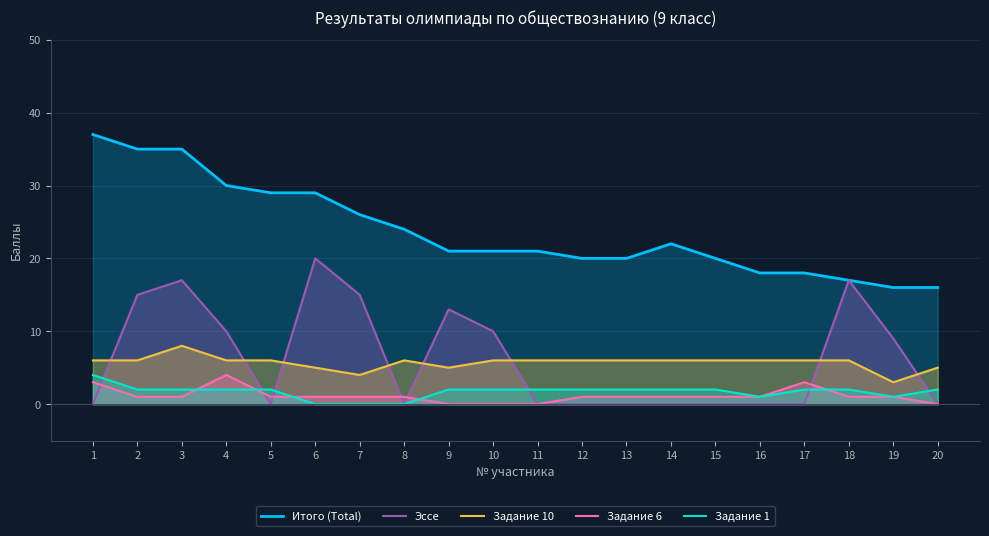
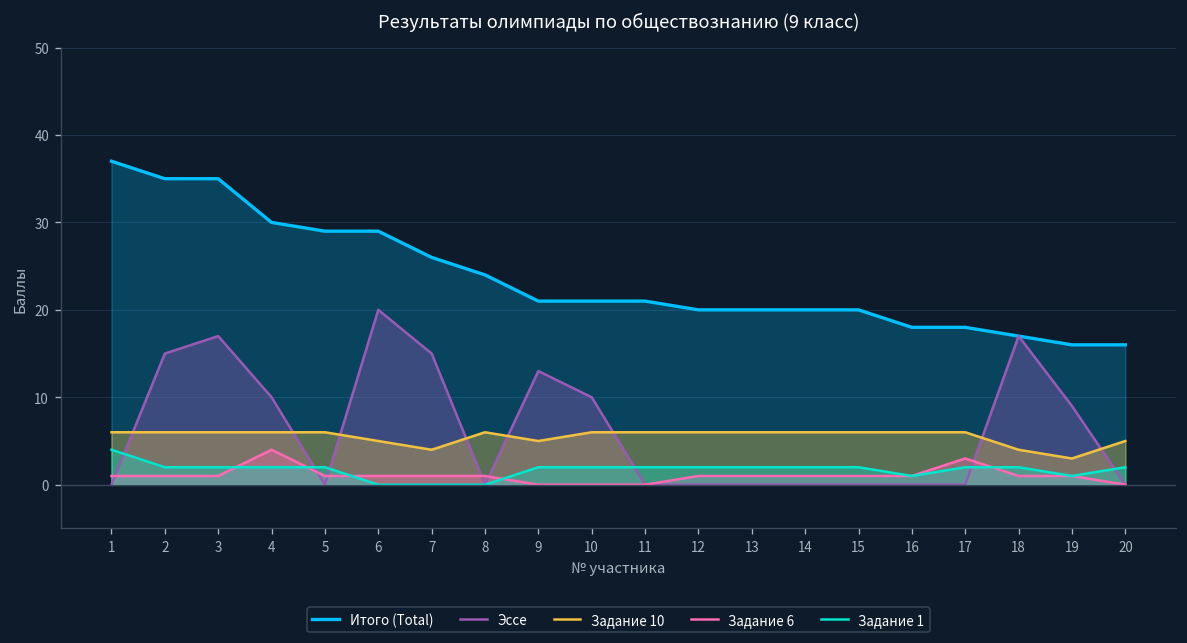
  {
    "Итого (Total)": {
      "1": 37,
      "2": 35,
      "3": 35,
      "4": 30,
      "5": 29,
      "6": 29,
      "7": 26,
      "8": 24,
      "9": 21,
      "10": 21,
      "11": 21,
      "12": 20,
      "13": 20,
-     "14": 22,
+     "14": 20,
      "15": 20,
      "16": 18,
      "17": 18,
      "19": 16,
      "20": 16
    },
    "Эссе": {
      "1": 0,
      "2": 15,
      "3": 17,
      "4": 10,
      "5": 0,
      "6": 20,
      "7": 15,
      "9": 13,
      "10": 10,
      "12": 0,
      "13": 0,
      "14": 0,
      "15": 0,
      "16": 0,
      "17": 0,
      "19": 9
    },
    "Задание 10": {
      "1": 6,
      "2": 6,
-     "3": 8,
+     "3": 6,
      "4": 6,
      "5": 6,
      "6": 5,
      "7": 4,
      "8": 6,
      "9": 5,
      "10": 6,
      "11": 6,
      "12": 6,
      "13": 6,
      "14": 6,
      "15": 6,
      "16": 6,
      "17": 6,
-     "18": 6,
+     "18": 4,
      "19": 3,
      "20": 5
    },
    "Задание 6": {
-     "1": 3,
+     "1": 1,
      "2": 1,
      "3": 1,
      "4": 4,
      "5": 1,
      "6": 1,
      "7": 1,
      "8": 1,
      "9": 0,
      "10": 0,
      "12": 1,
      "13": 1,
      "14": 1,
      "15": 1,
      "17": 3,
      "18": 1
    },
    "Задание 1": {
      "1": 4,
      "2": 2,
      "3": 2,
      "4": 2,
      "5": 2,
      "6": 0,
      "7": 0,
      "9": 2,
      "10": 2,
      "11": 2,
      "12": 2,
      "13": 2,
      "14": 2,
      "15": 2,
      "17": 2,
      "18": 2,
      "20": 2
    }
  }
